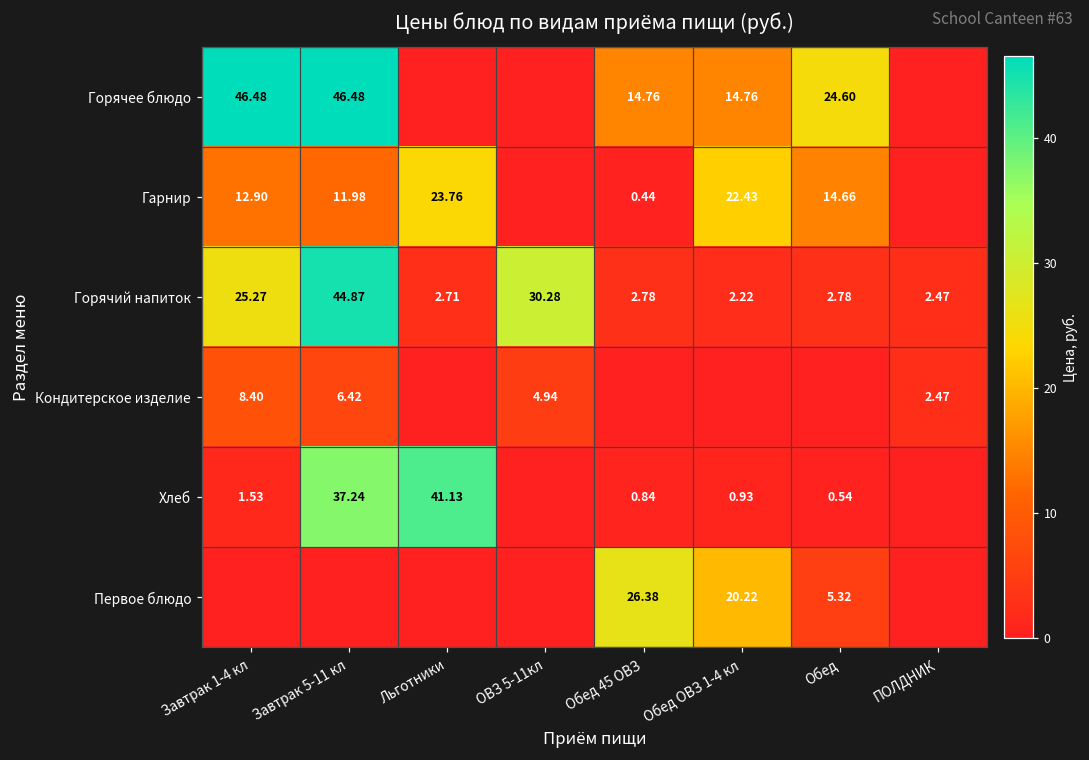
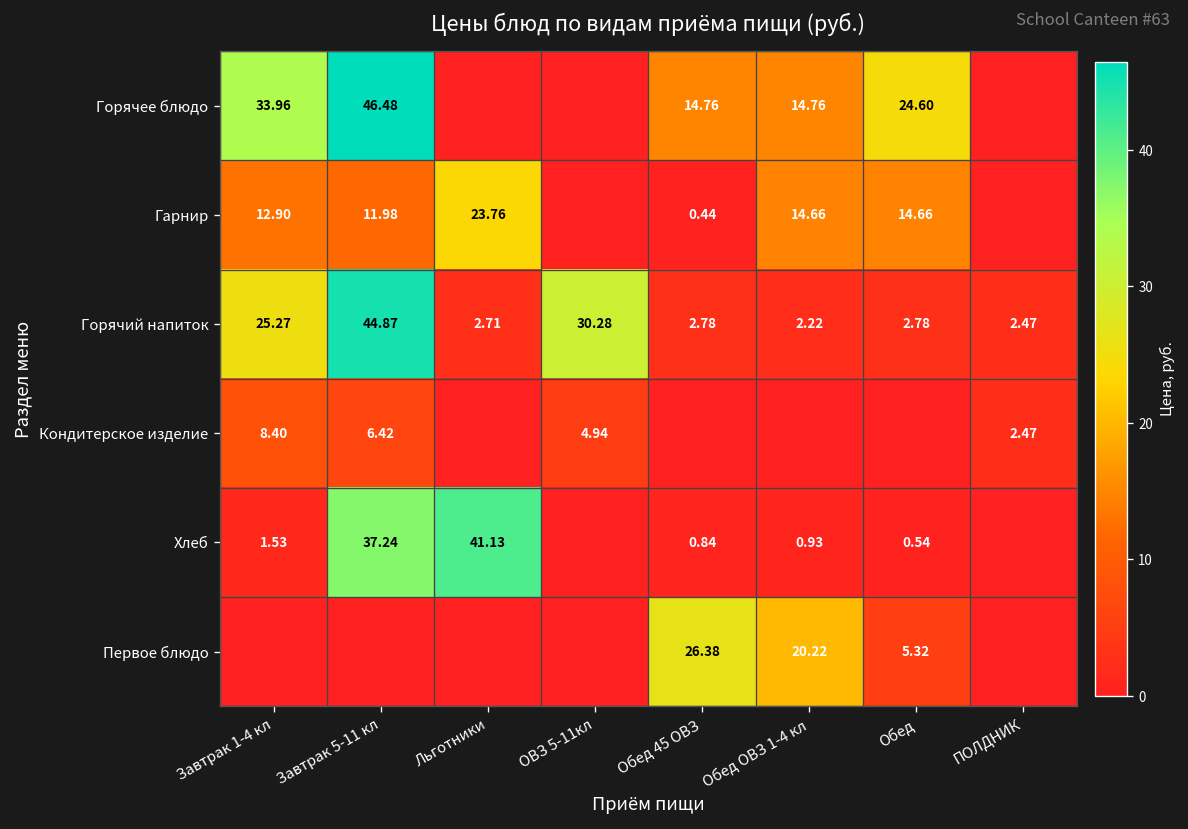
  {
    "Горячее блюдо": {
-     "Завтрак 1-4 кл": 46.48,
+     "Завтрак 1-4 кл": 33.96,
      "Завтрак 5-11 кл": 46.48,
      "Обед 45 ОВЗ": 14.76,
      "Обед ОВЗ 1-4 кл": 14.76,
      "Обед": 24.60
    },
    "Гарнир": {
      "Завтрак 1-4 кл": 12.90,
      "Завтрак 5-11 кл": 11.98,
      "Льготники": 23.76,
      "Обед 45 ОВЗ": 0.44,
-     "Обед ОВЗ 1-4 кл": 22.43,
+     "Обед ОВЗ 1-4 кл": 14.66,
      "Обед": 14.66
    },
    "Горячий напиток": {
      "Завтрак 1-4 кл": 25.27,
      "Завтрак 5-11 кл": 44.87,
      "Льготники": 2.71,
      "ОВЗ 5-11кл": 30.28,
      "Обед 45 ОВЗ": 2.78,
      "Обед ОВЗ 1-4 кл": 2.22,
      "Обед": 2.78,
      "ПОЛДНИК": 2.47
    },
    "Кондитерское изделие": {
      "Завтрак 1-4 кл": 8.40,
      "Завтрак 5-11 кл": 6.42,
      "ОВЗ 5-11кл": 4.94,
      "ПОЛДНИК": 2.47
    },
    "Хлеб": {
      "Завтрак 1-4 кл": 1.53,
      "Завтрак 5-11 кл": 37.24,
      "Льготники": 41.13,
      "Обед 45 ОВЗ": 0.84,
      "Обед ОВЗ 1-4 кл": 0.93,
      "Обед": 0.54
    },
    "Первое блюдо": {
      "Обед 45 ОВЗ": 26.38,
      "Обед ОВЗ 1-4 кл": 20.22,
      "Обед": 5.32
    }
  }
